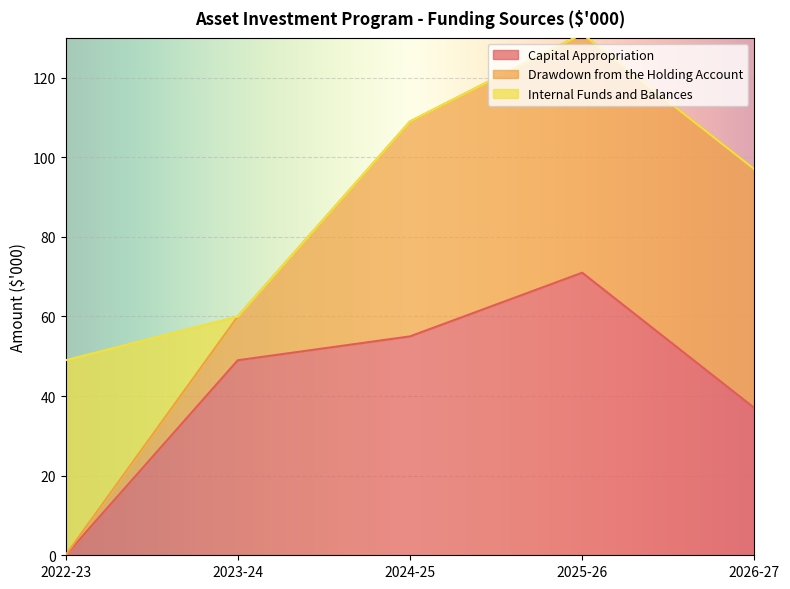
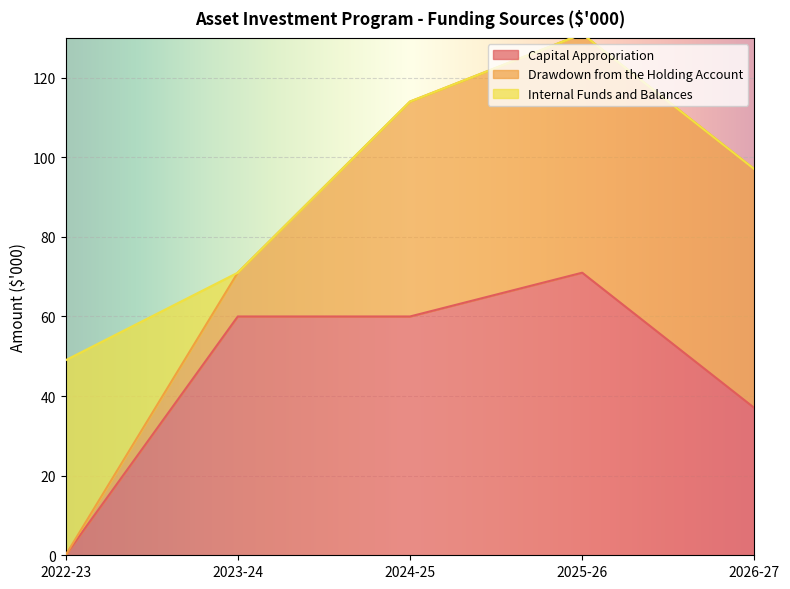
  {
    "Capital Appropriation": {
-     "2023-24": 49,
-     "2024-25": 55,
+     "2023-24": 60,
+     "2024-25": 60,
      "2025-26": 71,
      "2026-27": 37
    },
    "Internal Funds and Balances": {
      "2022-23": 49
    }
  }
